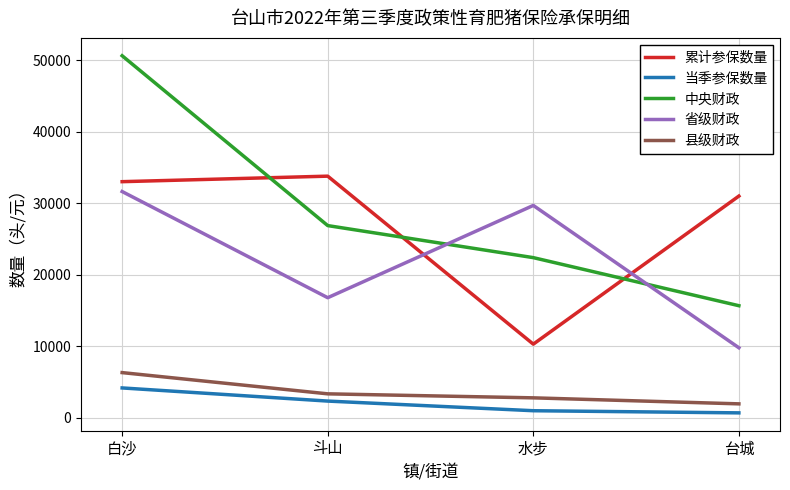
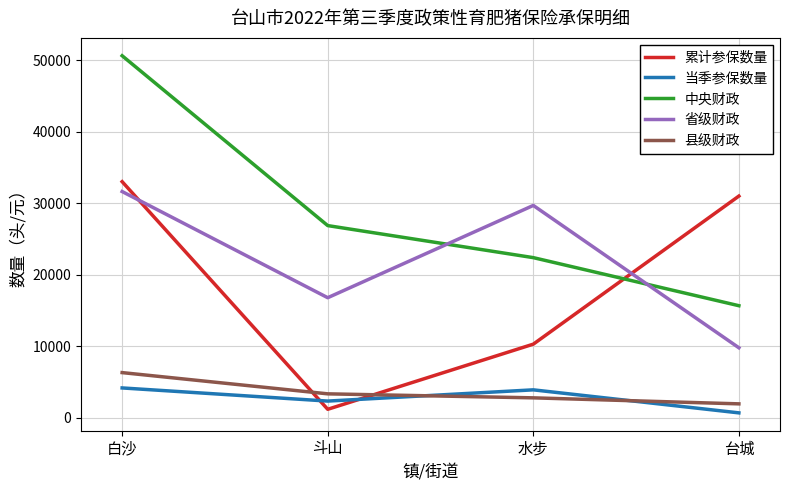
  {
    "累计参保数量": {
      "白沙": 33000,
-     "斗山": 34000,
+     "斗山": 1000,
      "水步": 10000,
      "台城": 31000
    },
    "当季参保数量": {
      "白沙": 4000,
      "斗山": 2000,
-     "水步": 1000,
+     "水步": 4000,
      "台城": 1000
    },
    "中央财政": {
      "白沙": 51000,
      "斗山": 27000,
      "水步": 22000,
      "台城": 16000
    },
    "省级财政": {
      "白沙": 32000,
      "斗山": 17000,
      "水步": 30000,
      "台城": 10000
    },
    "县级财政": {
      "白沙": 6000,
      "斗山": 3000,
      "水步": 3000,
      "台城": 2000
    }
  }
